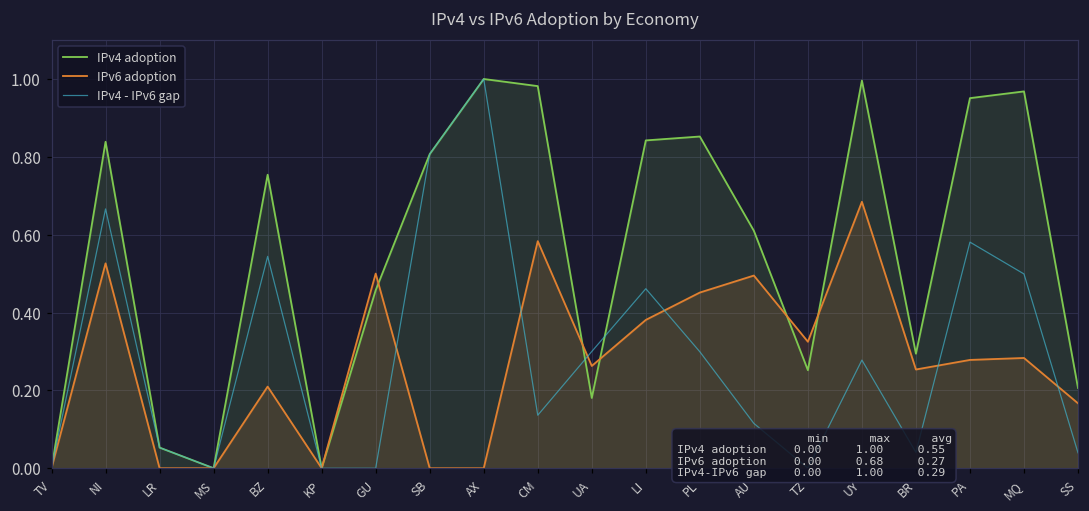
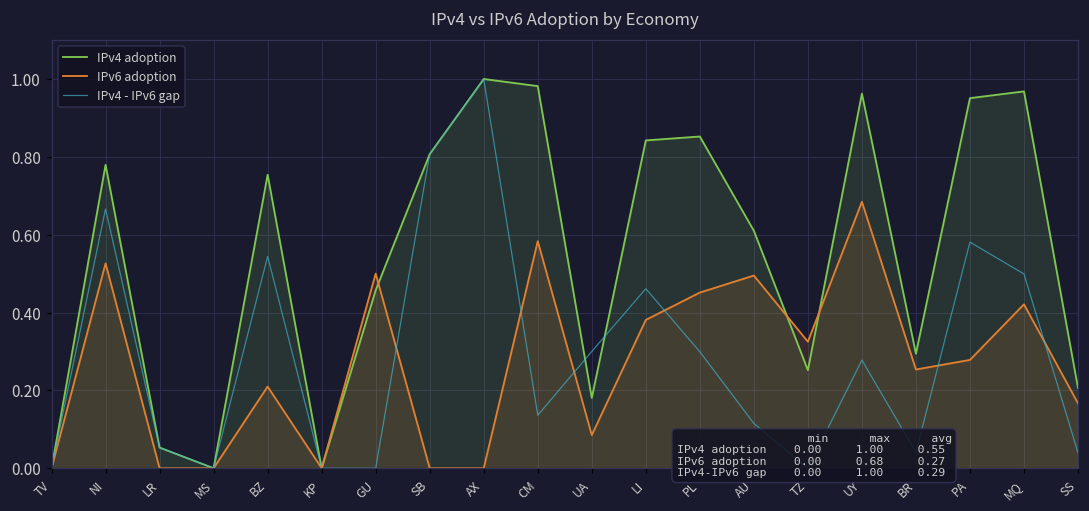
  {
    "IPv4 adoption": {
-     "NI": 0.84,
+     "NI": 0.78,
      "BZ": 0.75,
      "GU": 0.46,
      "CM": 0.98,
      "UA": 0.18,
      "LI": 0.84,
      "PL": 0.85,
      "AU": 0.61,
      "TZ": 0.25,
-     "UY": 1.00,
+     "UY": 0.96,
      "BR": 0.29,
      "PA": 0.95,
      "MQ": 0.97,
      "SS": 0.21
    },
    "IPv6 adoption": {
      "NI": 0.53,
      "LR": 0.00,
      "BZ": 0.21,
      "GU": 0.50,
      "SB": 0.00,
      "AX": 0.00,
      "CM": 0.58,
-     "UA": 0.26,
+     "UA": 0.09,
      "LI": 0.38,
      "PL": 0.45,
      "AU": 0.50,
      "TZ": 0.33,
      "UY": 0.68,
      "BR": 0.25,
      "PA": 0.28,
-     "MQ": 0.28,
+     "MQ": 0.42,
      "SS": 0.17
    },
    "IPv4 - IPv6 gap": {
      "NI": 0.67,
      "BZ": 0.54,
      "GU": 0.00,
      "CM": 0.14,
      "UA": 0.30,
      "LI": 0.46,
      "PL": 0.30,
      "AU": 0.12,
      "TZ": 0.00,
      "UY": 0.28,
      "BR": 0.04,
      "PA": 0.58,
      "MQ": 0.50,
      "SS": 0.04
    }
  }
